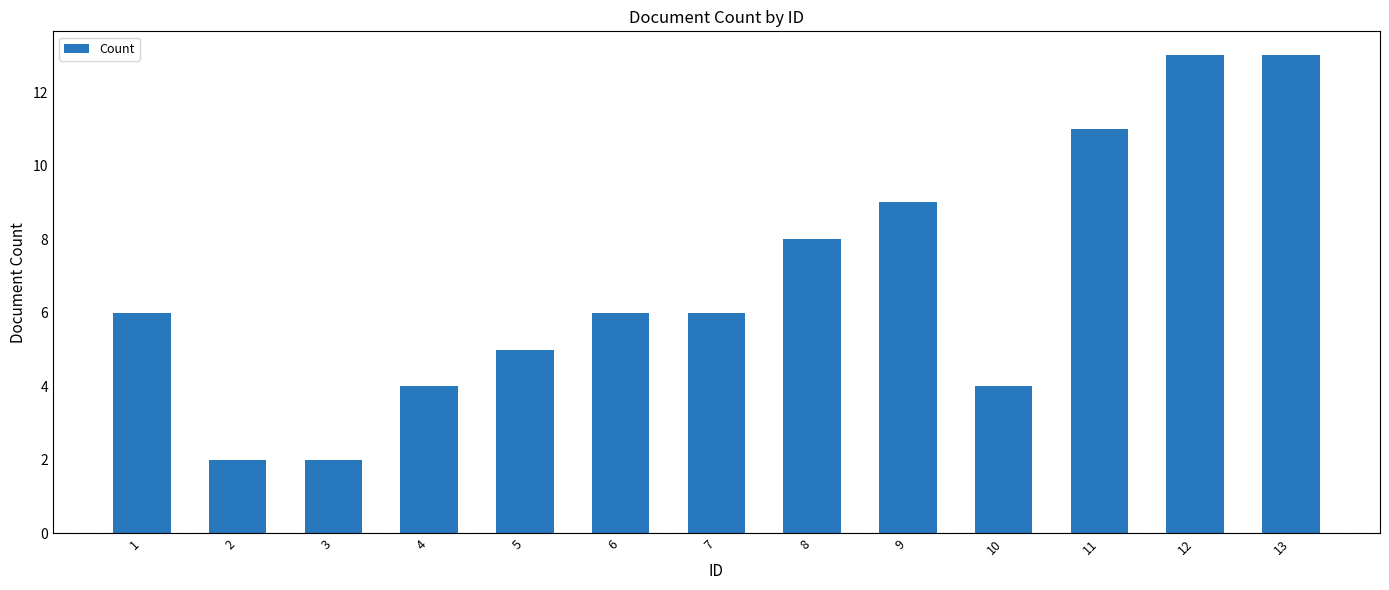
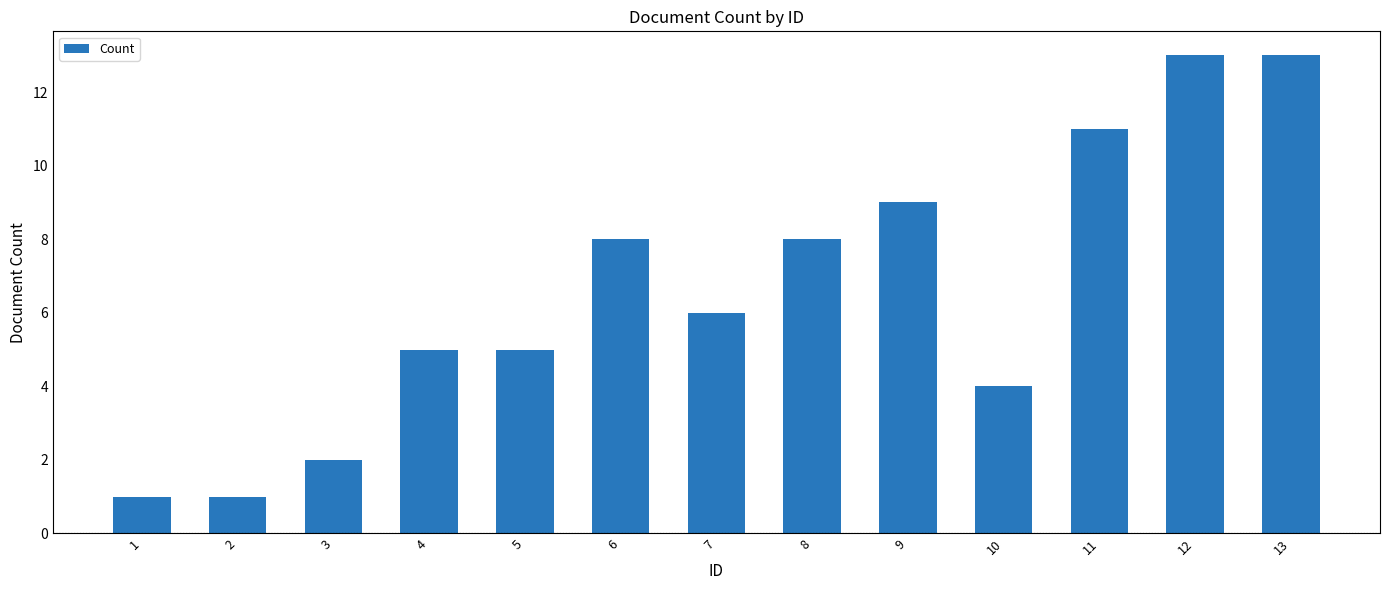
  {
-   "1": 6,
-   "2": 2,
+   "1": 1,
+   "2": 1,
    "3": 2,
-   "4": 4,
+   "4": 5,
    "5": 5,
-   "6": 6,
+   "6": 8,
    "7": 6,
    "8": 8,
    "9": 9,
    "10": 4,
    "11": 11,
    "12": 13,
    "13": 13
  }
